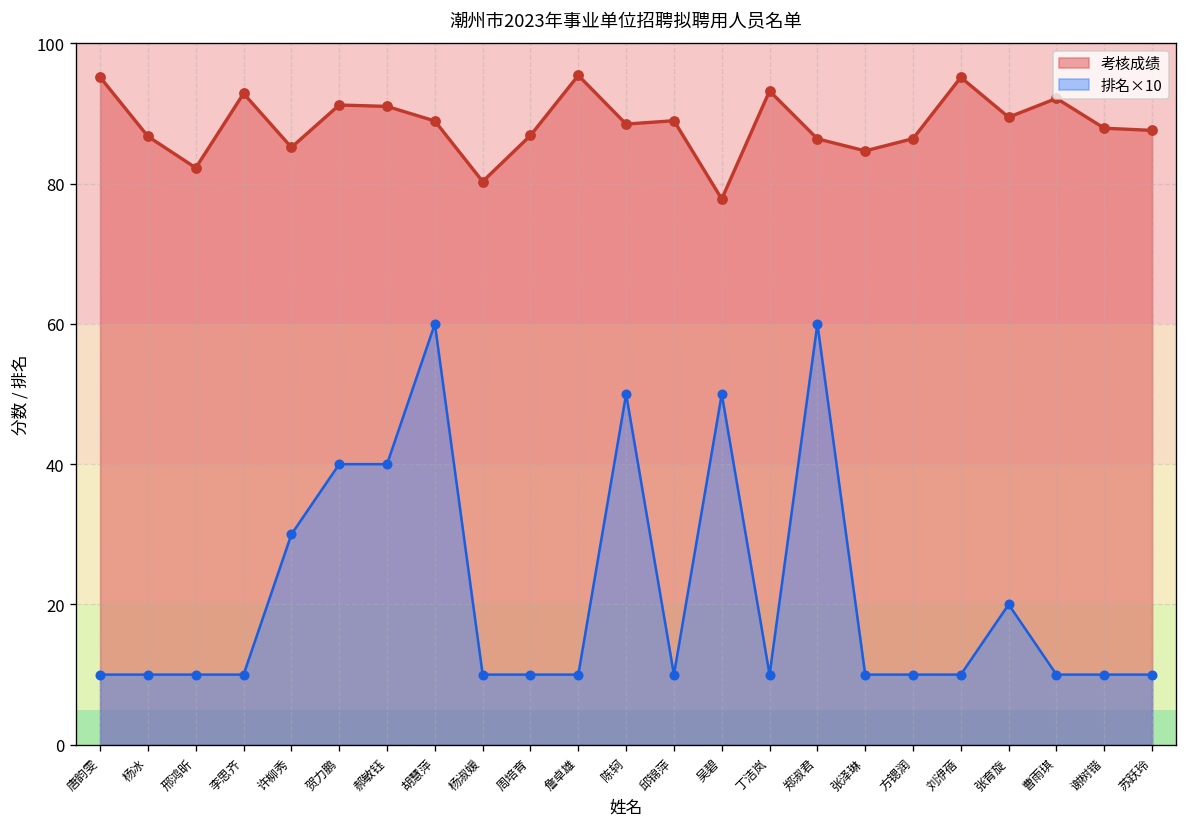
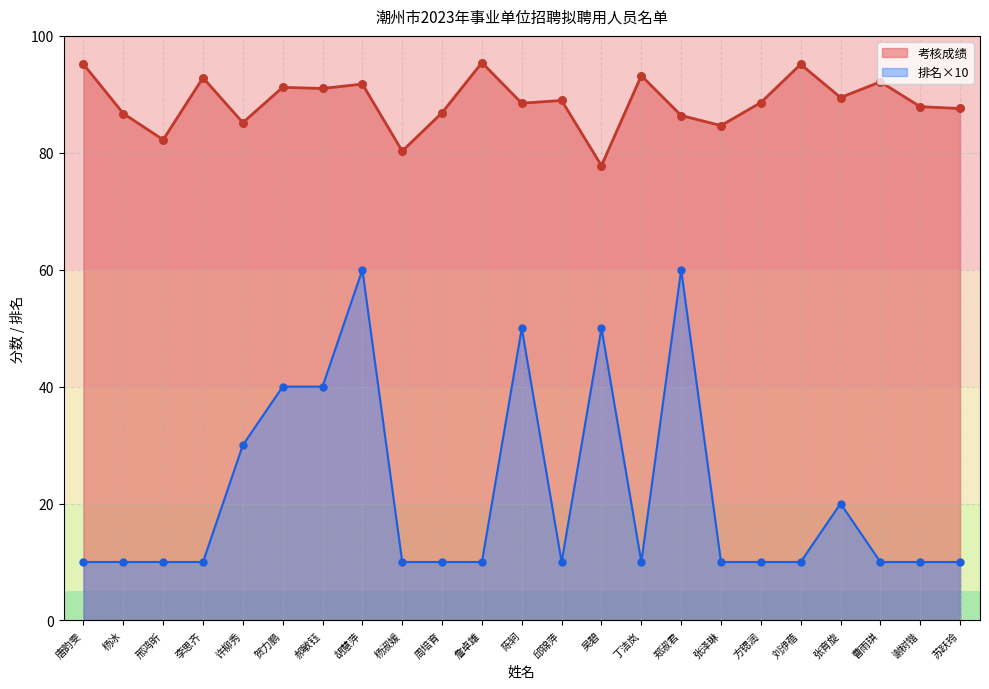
  {
    "考核成绩": {
      "唐韵雯": 95,
      "杨冰": 87,
      "邢鸿昕": 82,
      "李思齐": 93,
      "许柳秀": 85,
      "贺力鹏": 91,
      "郝敏钰": 91,
-     "胡慧萍": 89,
+     "胡慧萍": 92,
      "杨淑媛": 80,
      "周培育": 87,
      "詹卓雄": 95,
      "陈轲": 88,
      "邱锦萍": 89,
      "吴碧": 78,
      "丁洁岚": 93,
      "郑淑君": 86,
      "张泽琳": 85,
-     "方锶润": 86,
+     "方锶润": 89,
      "刘洢蓓": 95,
      "张育旋": 89,
      "谢树锴": 88,
      "苏跃玲": 88
    },
    "排名×10": {
      "唐韵雯": 10,
      "杨冰": 10,
      "邢鸿昕": 10,
      "李思齐": 10,
      "许柳秀": 30,
      "贺力鹏": 40,
      "郝敏钰": 40,
      "胡慧萍": 60,
      "杨淑媛": 10,
      "周培育": 10,
      "詹卓雄": 10,
      "陈轲": 50,
      "邱锦萍": 10,
      "吴碧": 50,
      "丁洁岚": 10,
      "郑淑君": 60,
      "张泽琳": 10,
      "方锶润": 10,
      "刘洢蓓": 10,
      "张育旋": 20,
      "曹雨琪": 10,
      "谢树锴": 10,
      "苏跃玲": 10
    }
  }
